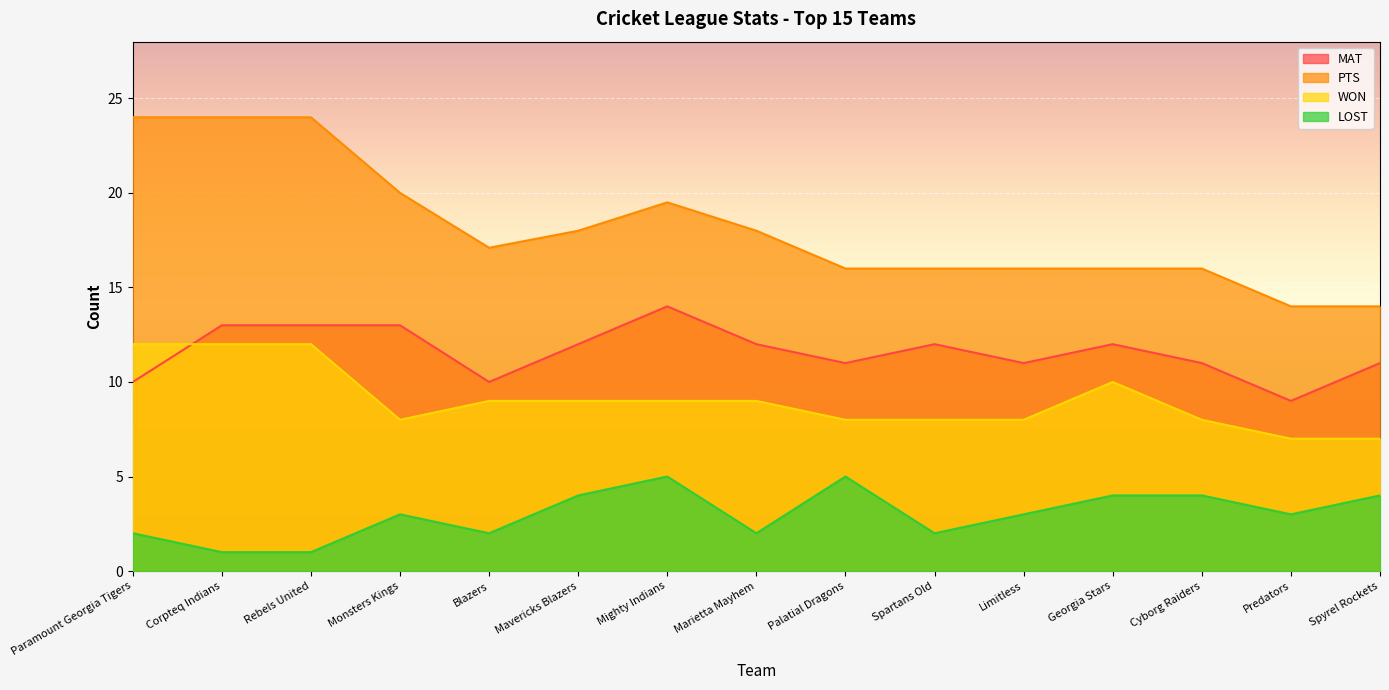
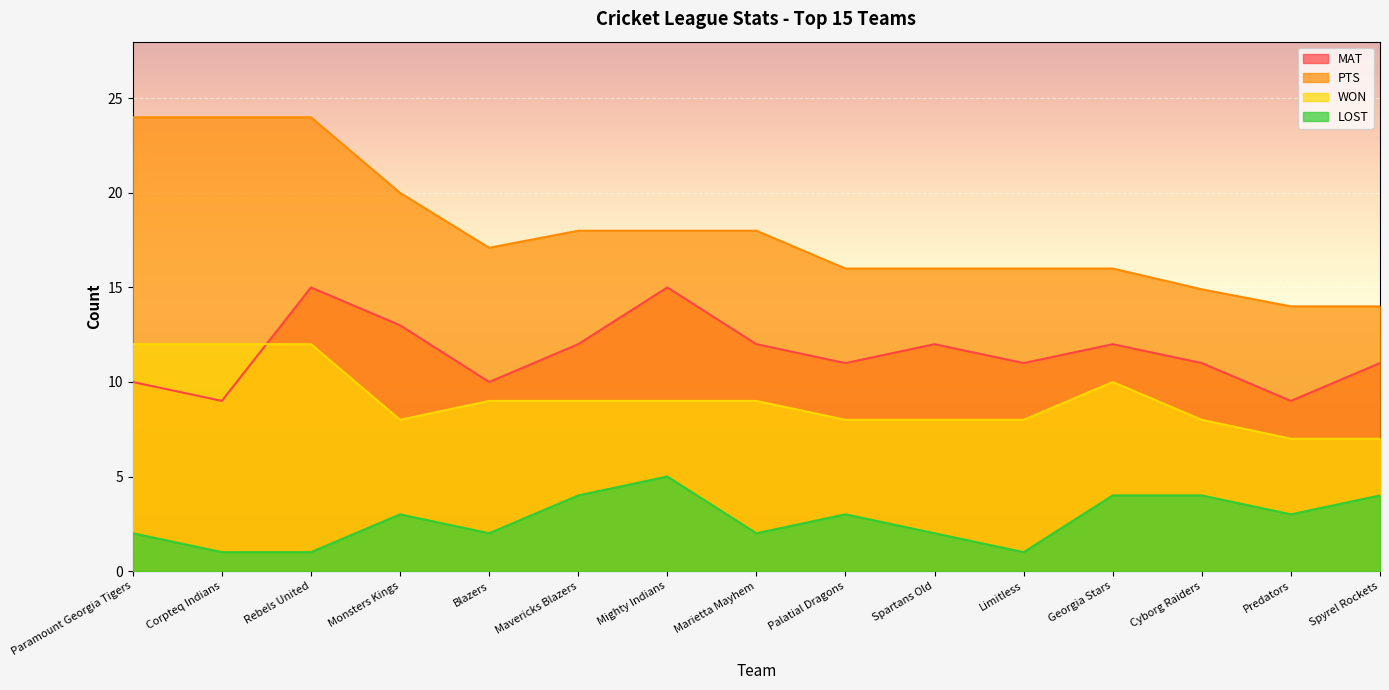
  {
    "MAT": {
      "Paramount Georgia Tigers": 10,
-     "Corpteq Indians": 13,
-     "Rebels United": 13,
+     "Corpteq Indians": 9,
+     "Rebels United": 15,
      "Monsters Kings": 13,
      "Blazers": 10,
      "Mavericks Blazers": 12,
-     "Mighty Indians": 14,
+     "Mighty Indians": 15,
      "Marietta Mayhem": 12,
      "Palatial Dragons": 11,
      "Spartans Old": 12,
      "Limitless": 11,
      "Georgia Stars": 12,
      "Cyborg Raiders": 11,
      "Predators": 9,
      "Spyrel Rockets": 11
    },
    "PTS": {
      "Paramount Georgia Tigers": 24.0,
      "Corpteq Indians": 24.0,
      "Rebels United": 24.0,
      "Monsters Kings": 20.0,
      "Blazers": 17.1,
      "Mavericks Blazers": 18.0,
-     "Mighty Indians": 19.5,
+     "Mighty Indians": 18.0,
      "Marietta Mayhem": 18.0,
      "Palatial Dragons": 16.0,
      "Spartans Old": 16.0,
      "Limitless": 16.0,
      "Georgia Stars": 16.0,
-     "Cyborg Raiders": 16.0,
+     "Cyborg Raiders": 14.9,
      "Predators": 14.0,
      "Spyrel Rockets": 14.0
    },
    "WON": {
      "Paramount Georgia Tigers": 12.0,
      "Corpteq Indians": 12.0,
      "Rebels United": 12.0,
      "Monsters Kings": 8.0,
      "Blazers": 9.0,
      "Mavericks Blazers": 9.0,
      "Mighty Indians": 9.0,
      "Marietta Mayhem": 9.0,
      "Palatial Dragons": 8.0,
      "Spartans Old": 8.0,
      "Limitless": 8.0,
      "Georgia Stars": 10.0,
      "Cyborg Raiders": 8.0,
      "Predators": 7.0,
      "Spyrel Rockets": 7.0
    },
    "LOST": {
      "Paramount Georgia Tigers": 2,
      "Corpteq Indians": 1,
      "Rebels United": 1,
      "Monsters Kings": 3,
      "Blazers": 2,
      "Mavericks Blazers": 4,
      "Mighty Indians": 5,
      "Marietta Mayhem": 2,
-     "Palatial Dragons": 5,
+     "Palatial Dragons": 3,
      "Spartans Old": 2,
-     "Limitless": 3,
+     "Limitless": 1,
      "Georgia Stars": 4,
      "Cyborg Raiders": 4,
      "Predators": 3,
      "Spyrel Rockets": 4
    }
  }
